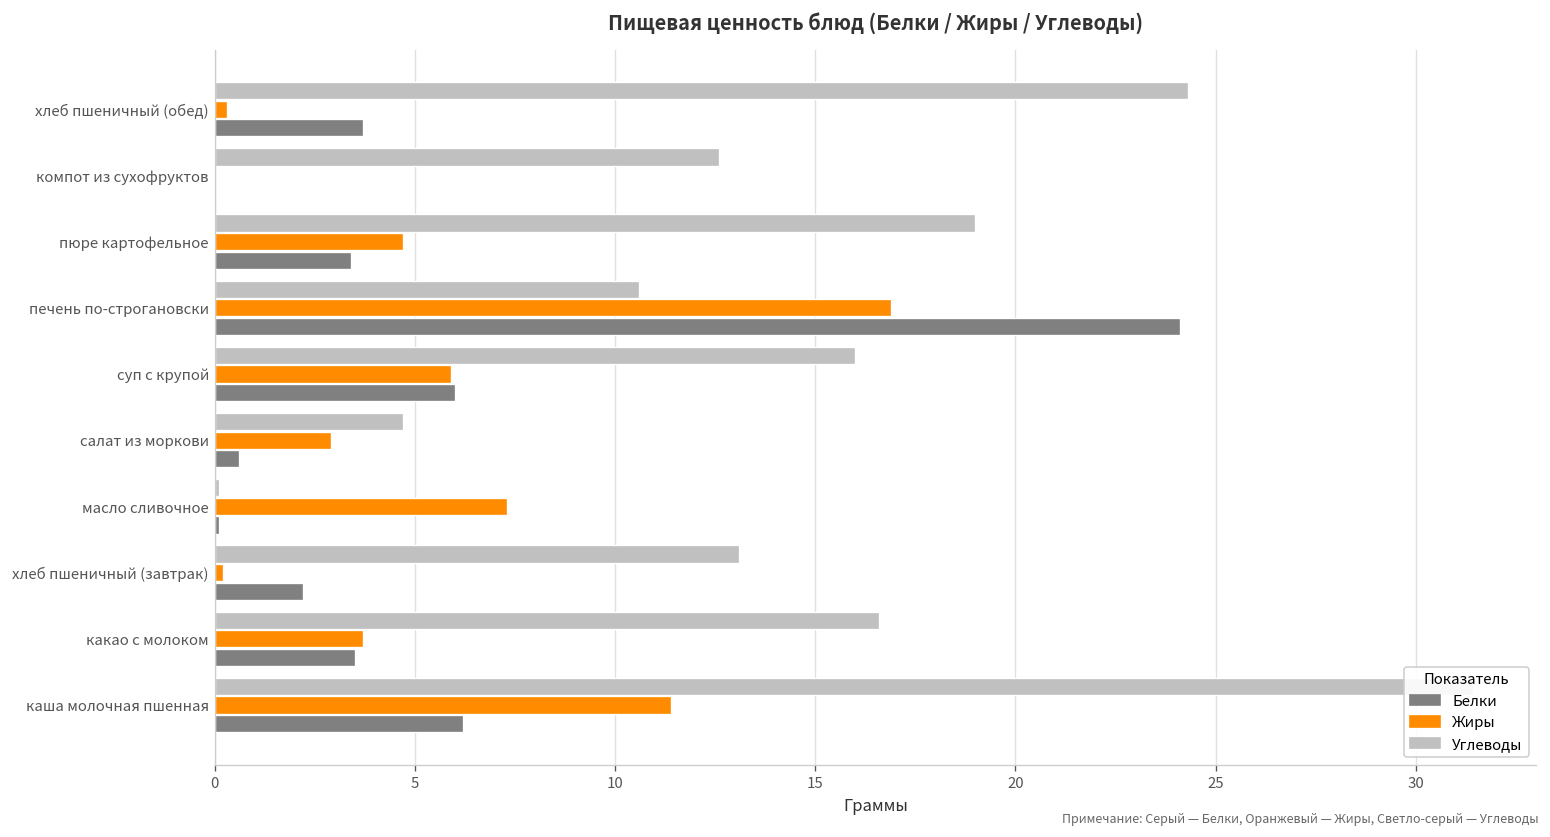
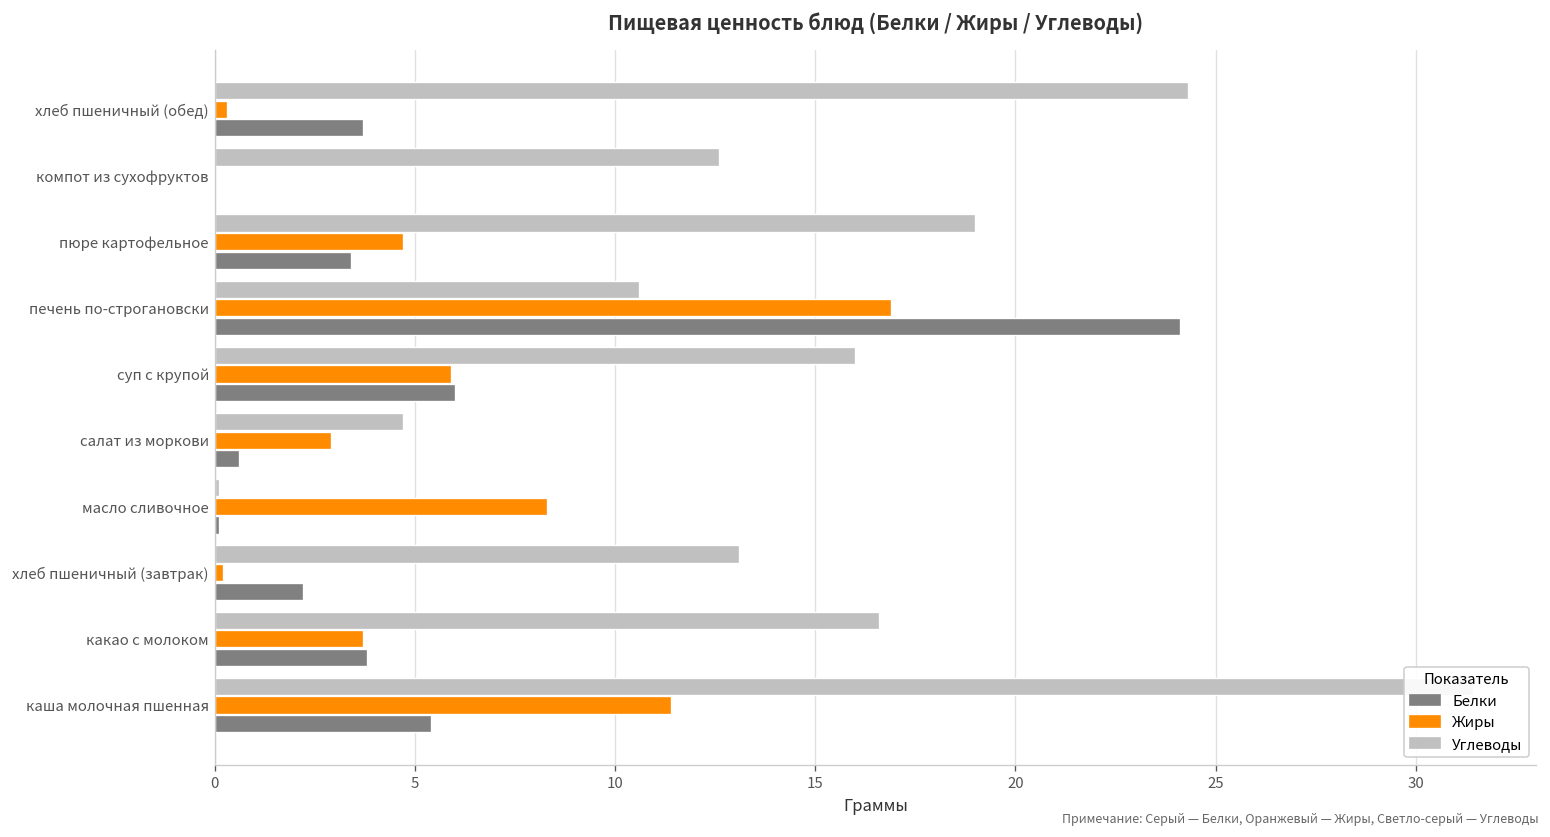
  {
    "Белки": {
      "хлеб пшеничный (обед)": 3.7,
      "компот из сухофруктов": 0.0,
      "пюре картофельное": 3.4,
      "печень по-строгановски": 24.1,
      "суп с крупой": 6.0,
      "салат из моркови": 0.6,
      "масло сливочное": 0.1,
      "хлеб пшеничный (завтрак)": 2.2,
-     "какао с молоком": 3.5,
-     "каша молочная пшенная": 6.2
+     "какао с молоком": 3.8,
+     "каша молочная пшенная": 5.4
    },
    "Жиры": {
      "хлеб пшеничный (обед)": 0.3,
      "компот из сухофруктов": 0.0,
      "пюре картофельное": 4.7,
      "печень по-строгановски": 16.9,
      "суп с крупой": 5.9,
      "салат из моркови": 2.9,
-     "масло сливочное": 7.3,
+     "масло сливочное": 8.3,
      "хлеб пшеничный (завтрак)": 0.2,
      "какао с молоком": 3.7,
      "каша молочная пшенная": 11.4
    },
    "Углеводы": {
      "хлеб пшеничный (обед)": 24.3,
      "компот из сухофруктов": 12.6,
      "пюре картофельное": 19.0,
      "печень по-строгановски": 10.6,
      "суп с крупой": 16.0,
      "салат из моркови": 4.7,
      "масло сливочное": 0.1,
      "хлеб пшеничный (завтрак)": 13.1,
      "какао с молоком": 16.6
    }
  }
